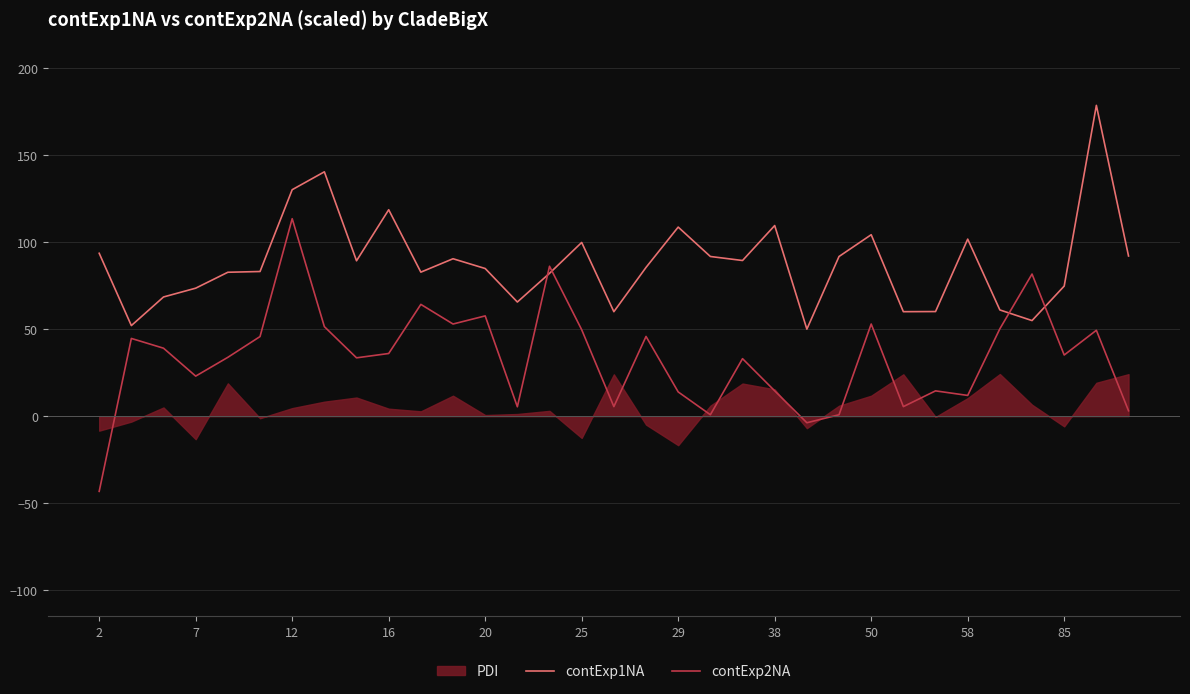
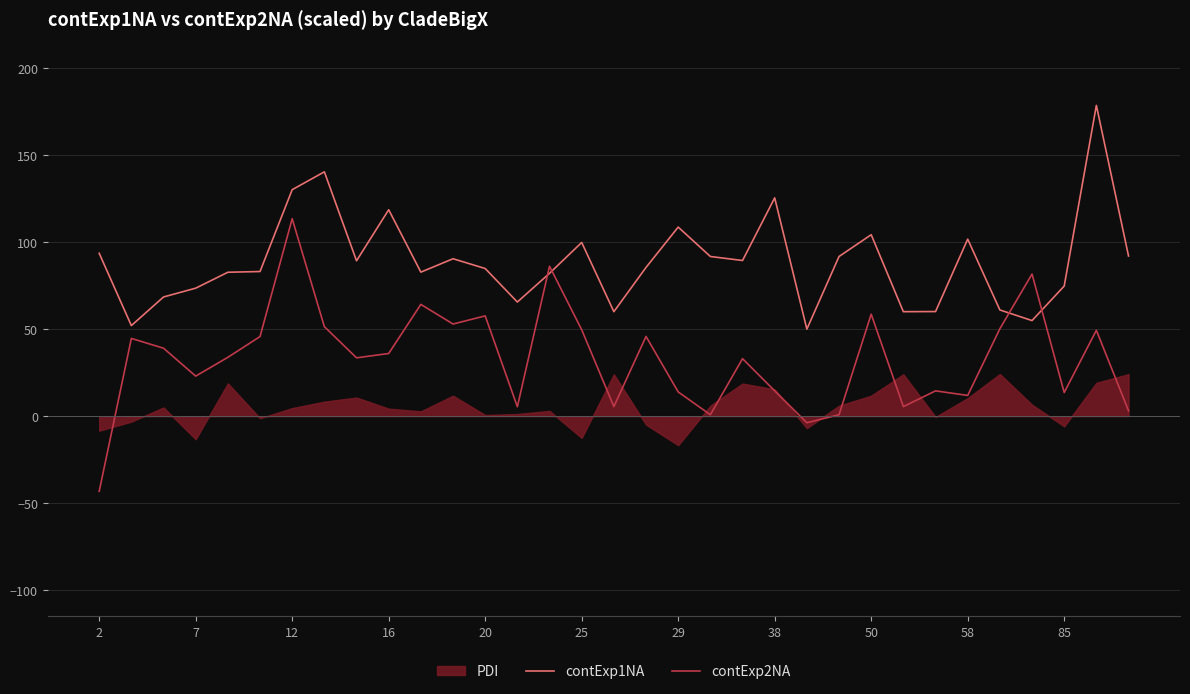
  {
    "contExp1NA": {
      "12": 130,
-     "38": 110,
+     "38": 125,
      "50": 104,
      "58": 102,
      "85": 75
    },
    "PDI": {
      "12": 5,
      "50": 12,
      "58": 10
    },
    "contExp2NA": {
      "12": 113,
-     "50": 53,
+     "50": 59,
      "58": 12,
-     "85": 35
+     "85": 14
    }
  }
